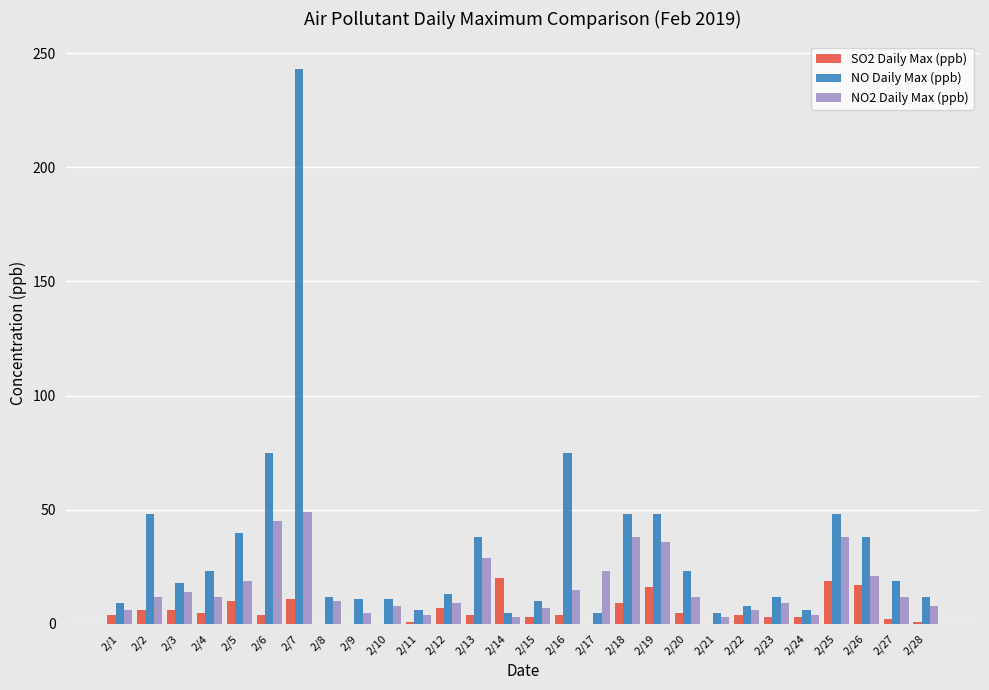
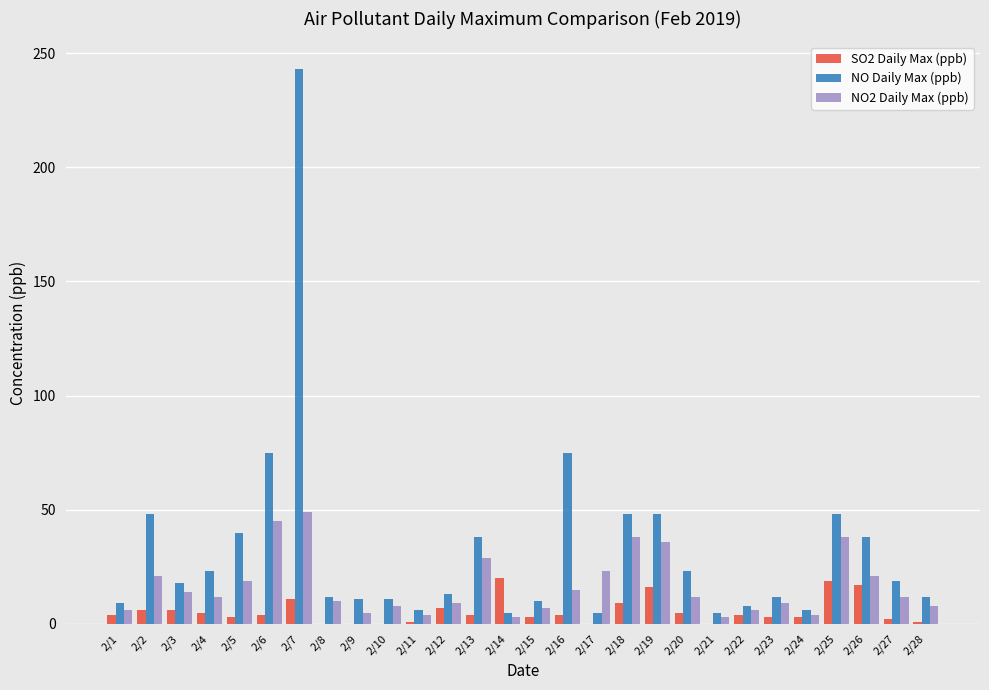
  {
    "SO2 Daily Max (ppb)": {
      "2/1": 4,
      "2/2": 6,
      "2/3": 6,
      "2/4": 5,
-     "2/5": 10,
+     "2/5": 3,
      "2/6": 4,
      "2/7": 11,
      "2/8": 0,
      "2/9": 0,
      "2/10": 0,
      "2/12": 7,
      "2/13": 4,
      "2/14": 20,
      "2/15": 3,
      "2/16": 4,
      "2/17": 0,
      "2/18": 9,
      "2/19": 16,
      "2/20": 5,
      "2/21": 0,
      "2/22": 4,
      "2/23": 3,
      "2/24": 3,
      "2/25": 19,
      "2/26": 17,
      "2/27": 2
    },
    "NO Daily Max (ppb)": {
      "2/1": 9,
      "2/2": 48,
      "2/3": 18,
      "2/4": 23,
      "2/5": 40,
      "2/6": 75,
      "2/7": 243,
      "2/8": 12,
      "2/9": 11,
      "2/10": 11,
      "2/11": 6,
      "2/12": 13,
      "2/13": 38,
      "2/14": 5,
      "2/15": 10,
      "2/16": 75,
      "2/17": 5,
      "2/18": 48,
      "2/19": 48,
      "2/20": 23,
      "2/21": 5,
      "2/22": 8,
      "2/23": 12,
      "2/24": 6,
      "2/25": 48,
      "2/26": 38,
      "2/27": 19,
      "2/28": 12
    },
    "NO2 Daily Max (ppb)": {
      "2/1": 6,
-     "2/2": 12,
+     "2/2": 21,
      "2/3": 14,
      "2/4": 12,
      "2/5": 19,
      "2/6": 45,
      "2/7": 49,
      "2/8": 10,
      "2/9": 5,
      "2/10": 8,
      "2/11": 4,
      "2/12": 9,
      "2/13": 29,
      "2/14": 3,
      "2/15": 7,
      "2/16": 15,
      "2/17": 23,
      "2/18": 38,
      "2/19": 36,
      "2/20": 12,
      "2/21": 3,
      "2/22": 6,
      "2/23": 9,
      "2/24": 4,
      "2/25": 38,
      "2/26": 21,
      "2/27": 12,
      "2/28": 8
    }
  }
